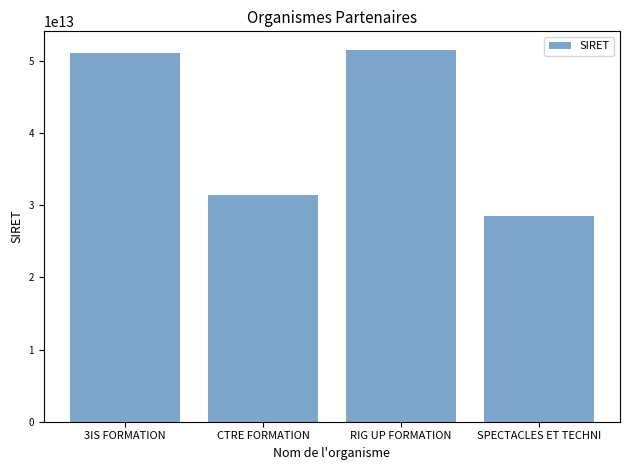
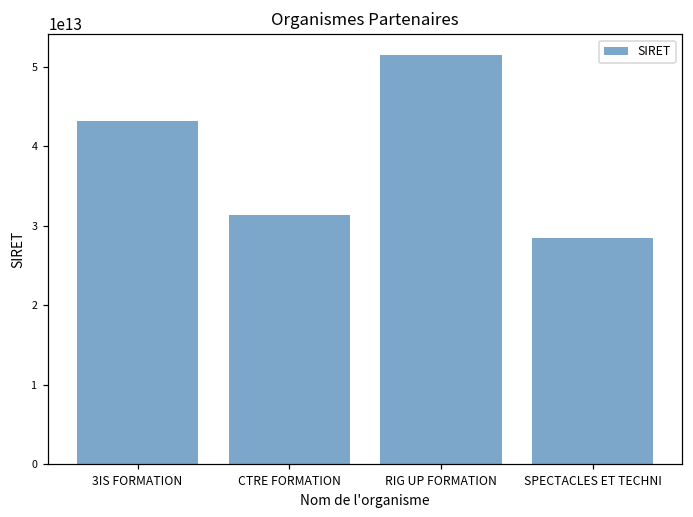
  {
-   "3IS FORMATION": 51000000000000,
+   "3IS FORMATION": 43000000000000,
    "CTRE FORMATION": 31000000000000,
    "RIG UP FORMATION": 52000000000000,
    "SPECTACLES ET TECHNI": 28000000000000
  }
